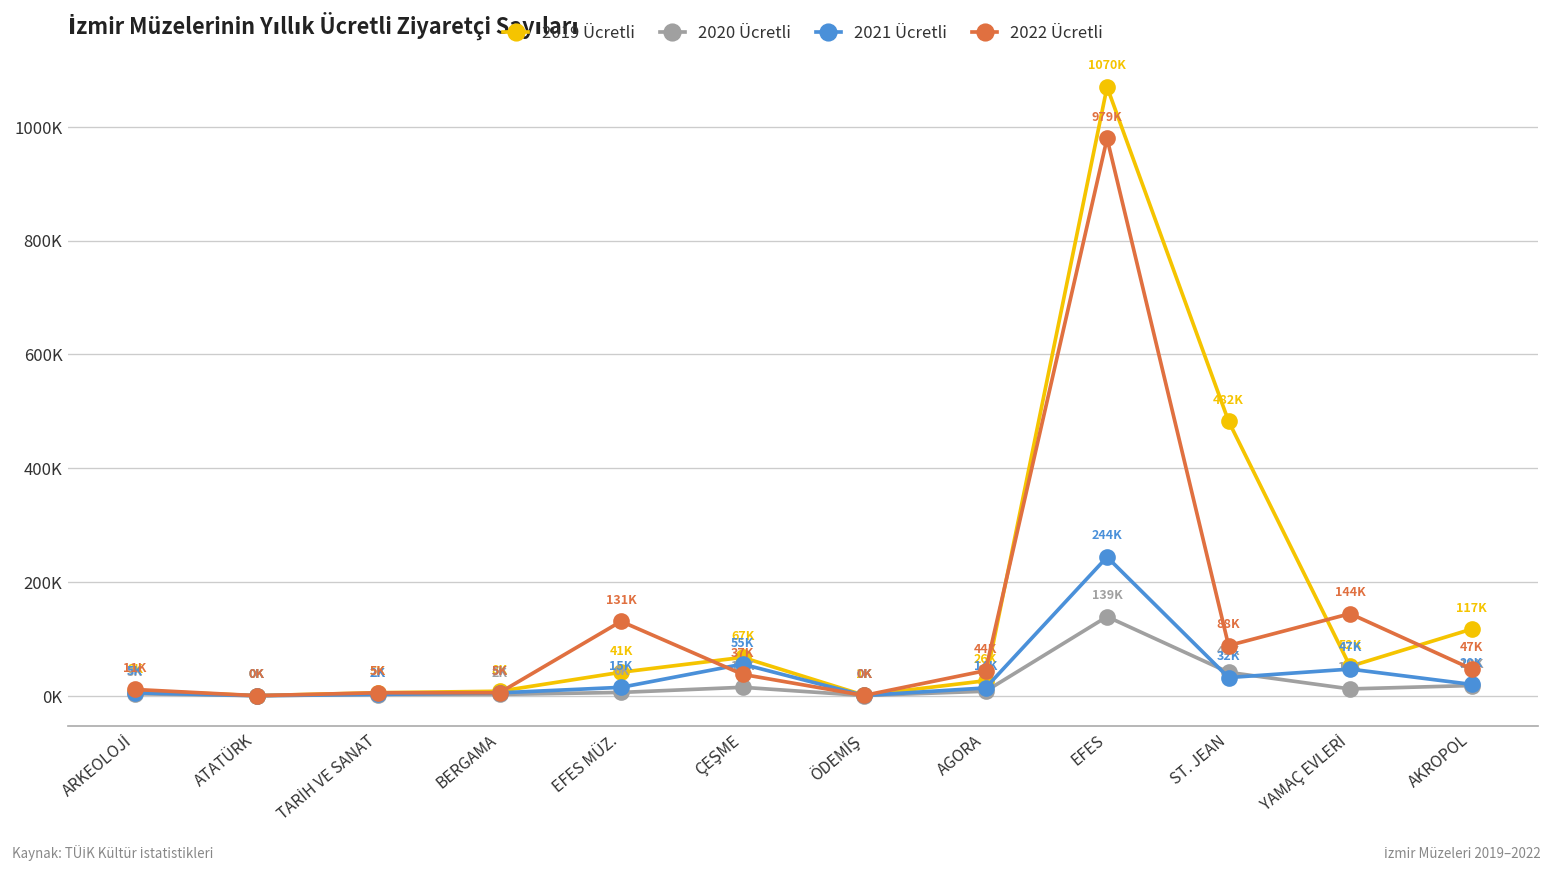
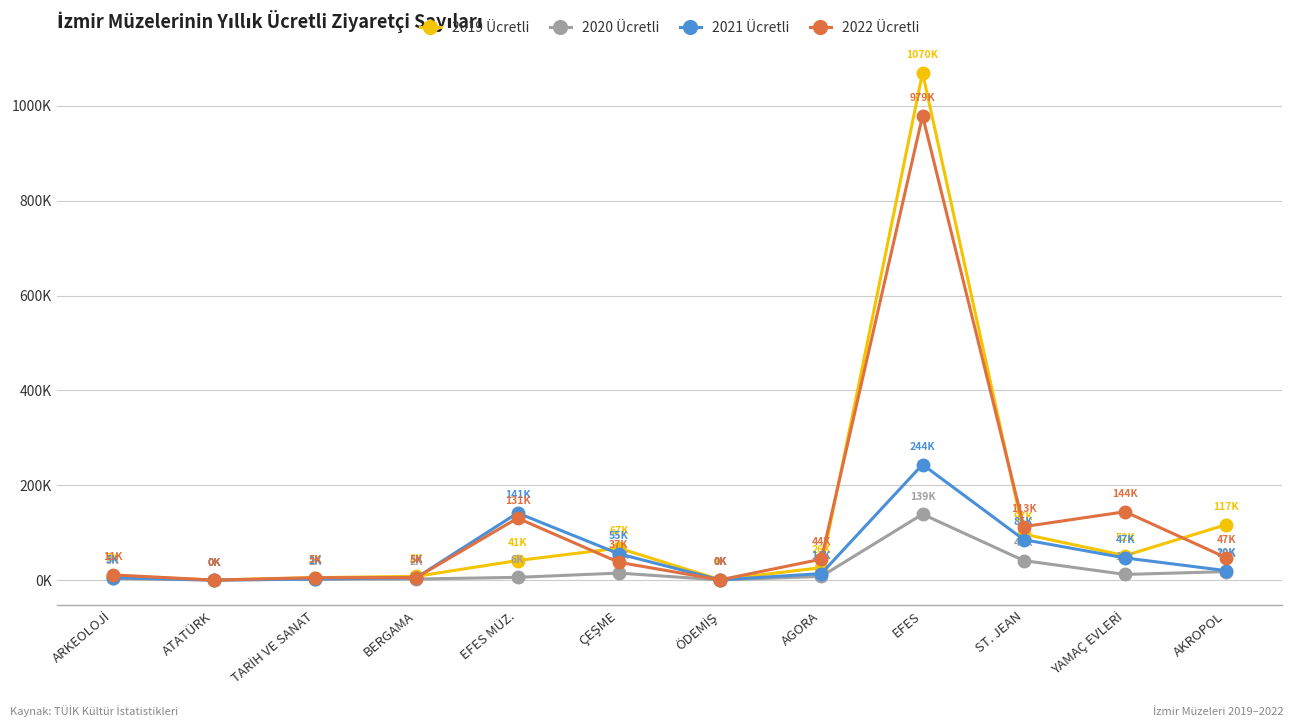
  {
    "2019 Ücretli": {
      "EFES MÜZ.": "41K",
      "EFES": "1070K",
-     "ST. JEAN": "482K",
+     "ST. JEAN": "97K",
      "AKROPOL": "117K"
    },
    "2020 Ücretli": {
      "EFES": "139K"
    },
    "2021 Ücretli": {
-     "EFES MÜZ.": "15K",
+     "EFES MÜZ.": "141K",
      "EFES": "244K",
-     "ST. JEAN": "32K"
+     "ST. JEAN": "85K"
    },
    "2022 Ücretli": {
      "EFES": "979K",
-     "ST. JEAN": "88K",
+     "ST. JEAN": "113K",
      "YAMAÇ EVLERİ": "144K",
      "AKROPOL": "47K"
    }
  }
